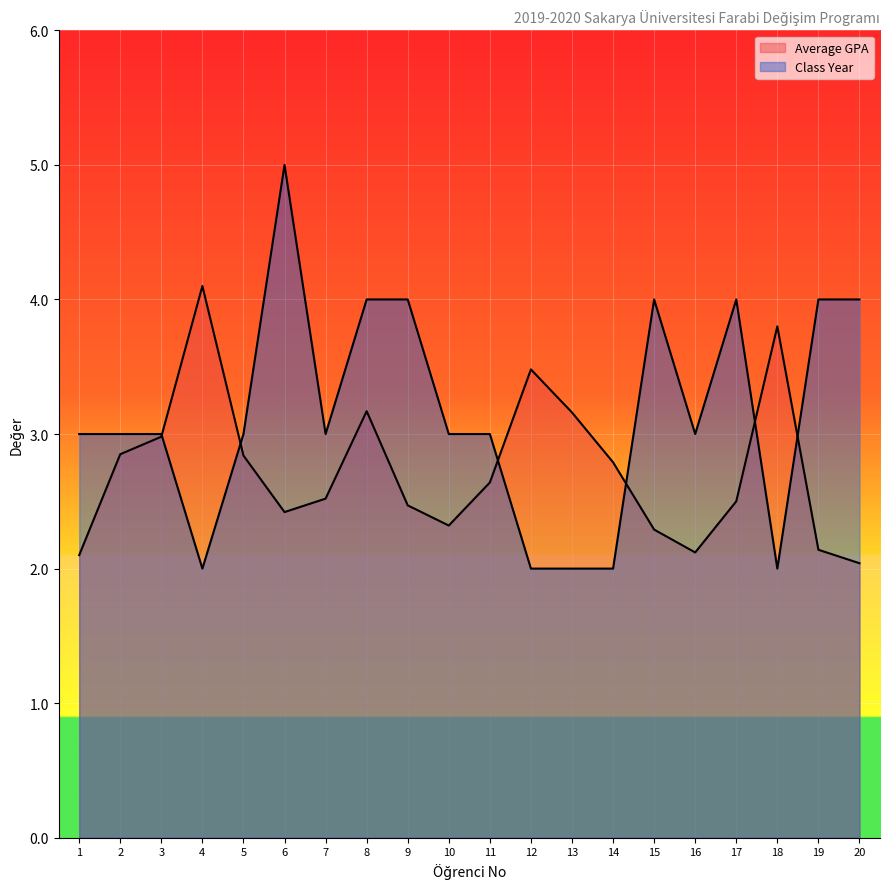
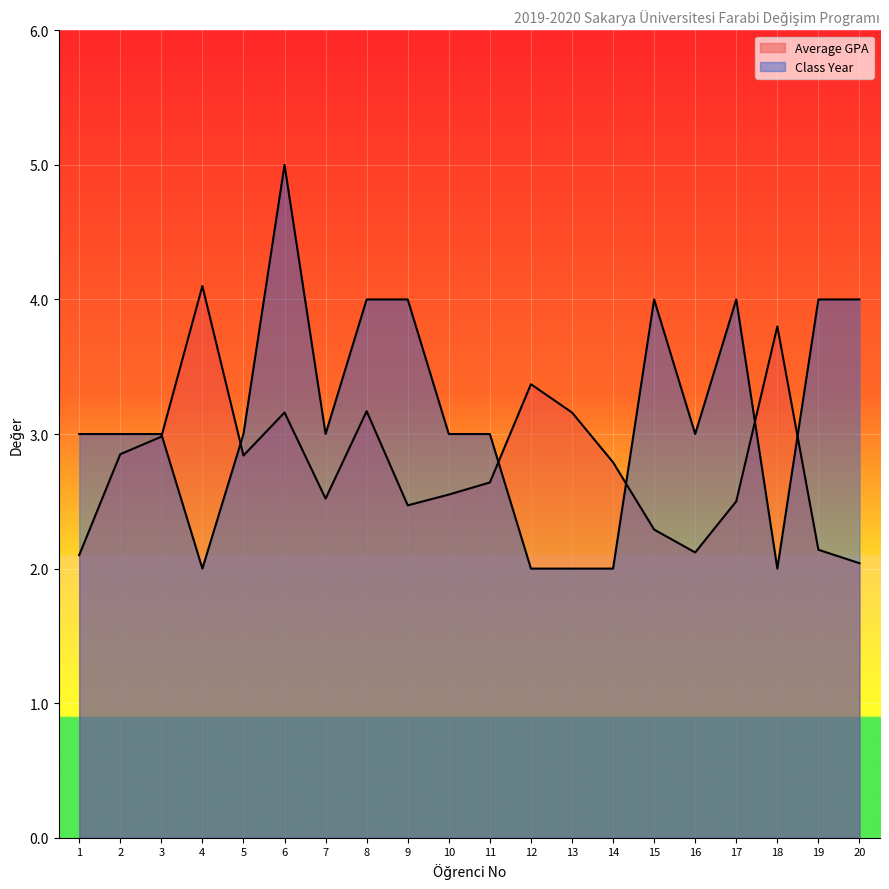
  {
    "Average GPA": {
      "1": 2.10,
      "2": 2.85,
      "3": 2.98,
      "4": 4.10,
      "5": 2.84,
-     "6": 2.42,
+     "6": 3.16,
      "7": 2.52,
      "8": 3.17,
      "9": 2.47,
-     "10": 2.32,
+     "10": 2.55,
      "11": 2.64,
-     "12": 3.48,
+     "12": 3.37,
      "13": 3.16,
      "14": 2.79,
      "15": 2.29,
      "16": 2.12,
      "17": 2.50,
      "18": 3.80,
      "19": 2.14,
      "20": 2.04
    },
    "Class Year": {
      "1": 3.00,
      "2": 3.00,
      "3": 3.00,
      "4": 2.00,
      "5": 3.00,
      "6": 5.00,
      "7": 3.00,
      "8": 4.00,
      "9": 4.00,
      "10": 3.00,
      "11": 3.00,
      "12": 2.00,
      "13": 2.00,
      "14": 2.00,
      "15": 4.00,
      "16": 3.00,
      "17": 4.00,
      "18": 2.00,
      "19": 4.00,
      "20": 4.00
    }
  }
